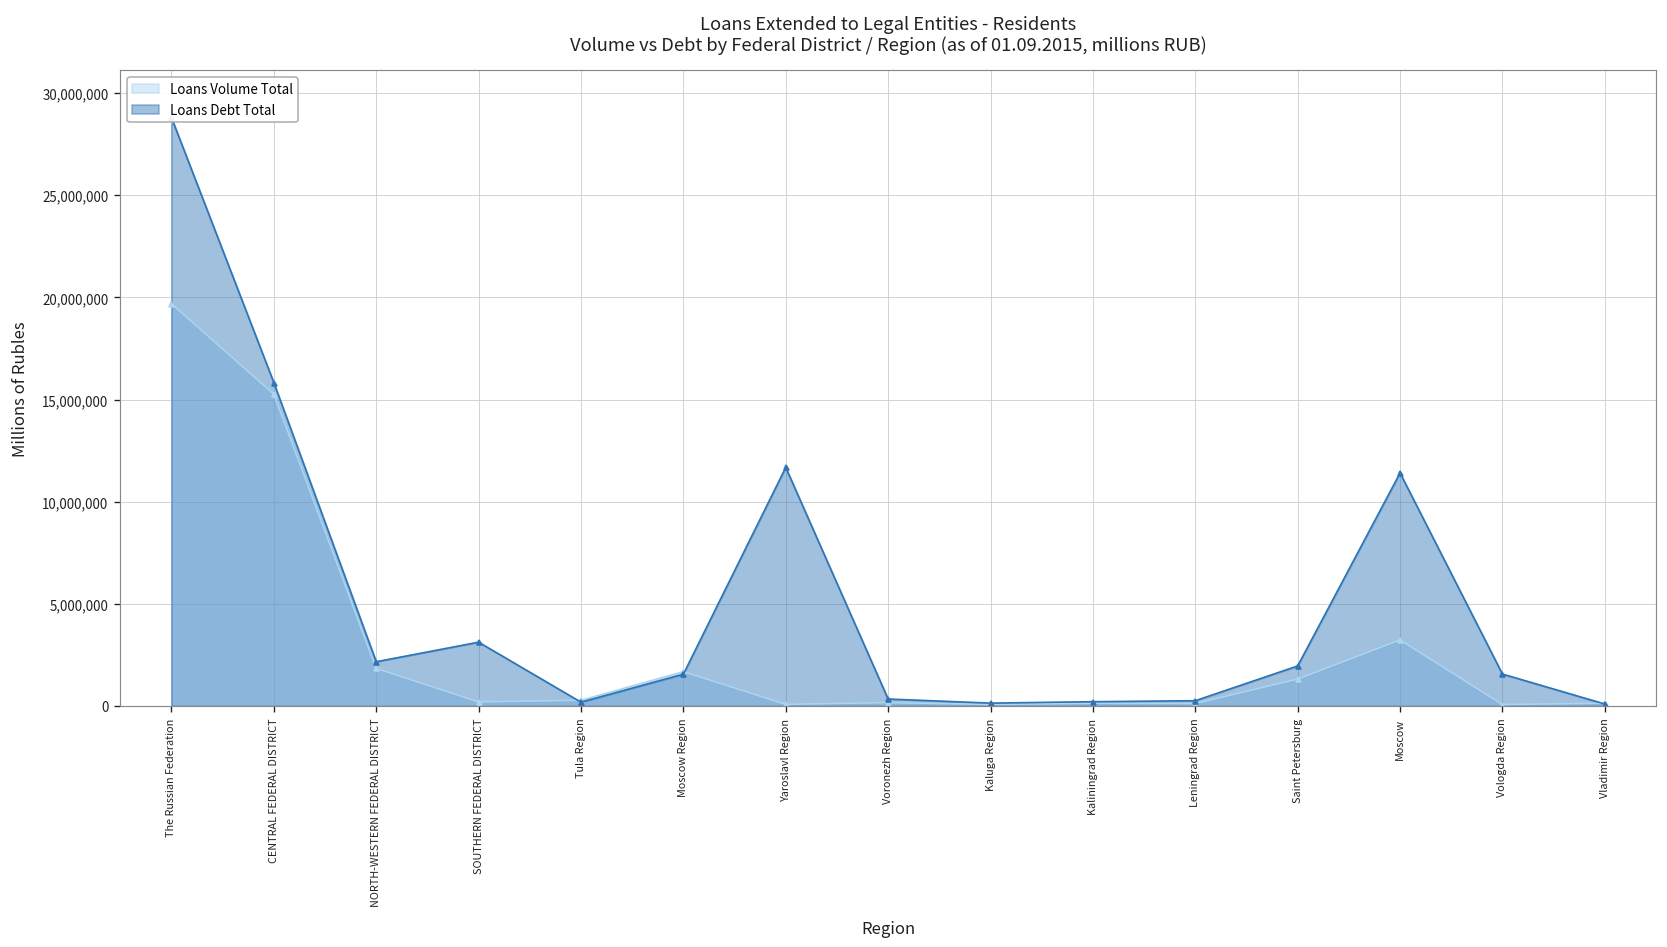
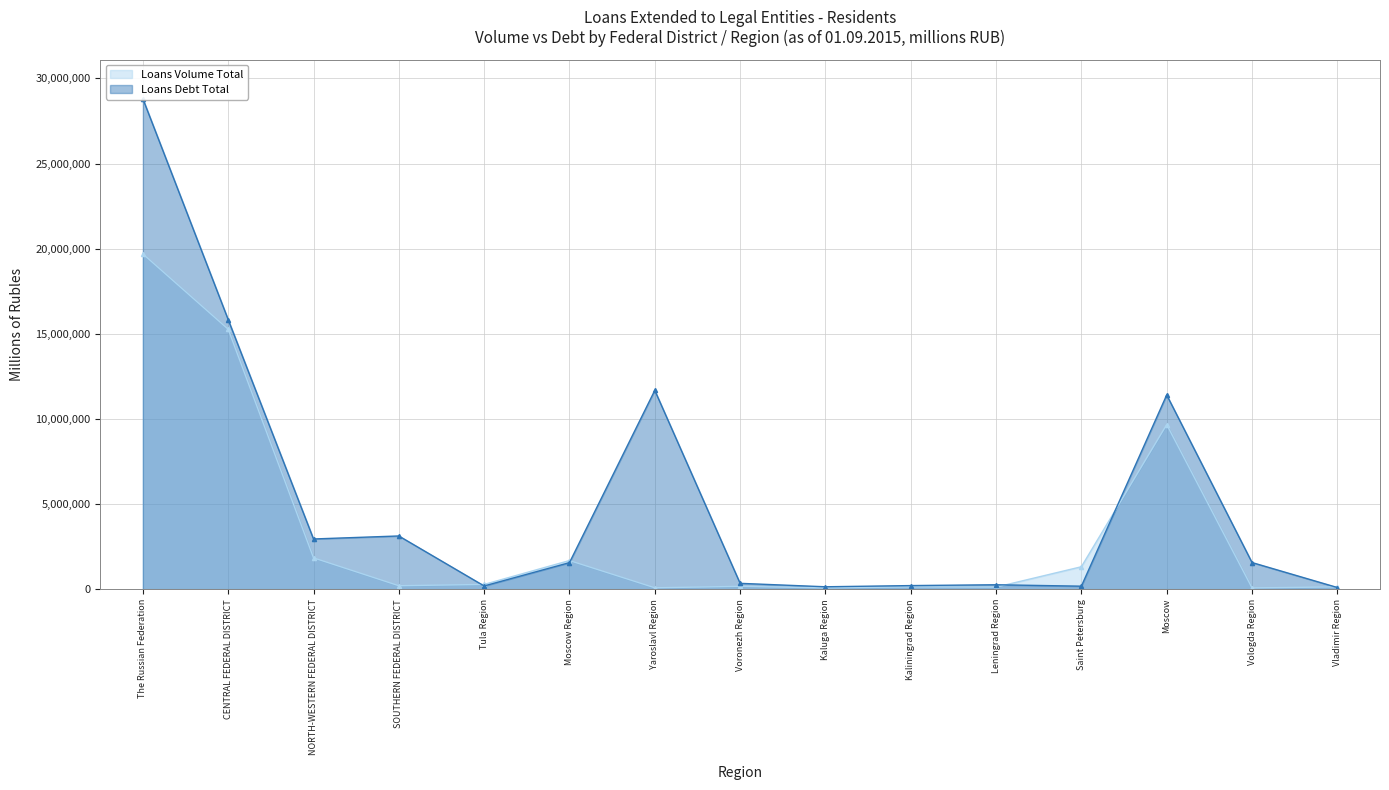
  {
    "Loans Volume Total": {
      "The Russian Federation": "19,700,000",
      "CENTRAL FEDERAL DISTRICT": "15,300,000",
      "NORTH-WESTERN FEDERAL DISTRICT": "1,800,000",
      "SOUTHERN FEDERAL DISTRICT": "200,000",
      "Yaroslavl Region": "100,000",
      "Voronezh Region": "200,000",
      "Saint Petersburg": "1,300,000",
-     "Moscow": "3,200,000",
+     "Moscow": "9,700,000",
      "Vologda Region": "100,000"
    },
    "Loans Debt Total": {
      "CENTRAL FEDERAL DISTRICT": "15,800,000",
-     "NORTH-WESTERN FEDERAL DISTRICT": "2,200,000",
+     "NORTH-WESTERN FEDERAL DISTRICT": "2,900,000",
      "SOUTHERN FEDERAL DISTRICT": "3,100,000",
      "Yaroslavl Region": "11,700,000",
      "Voronezh Region": "300,000",
-     "Saint Petersburg": "2,000,000",
+     "Saint Petersburg": "200,000",
      "Moscow": "11,400,000",
      "Vologda Region": "1,600,000"
    }
  }
